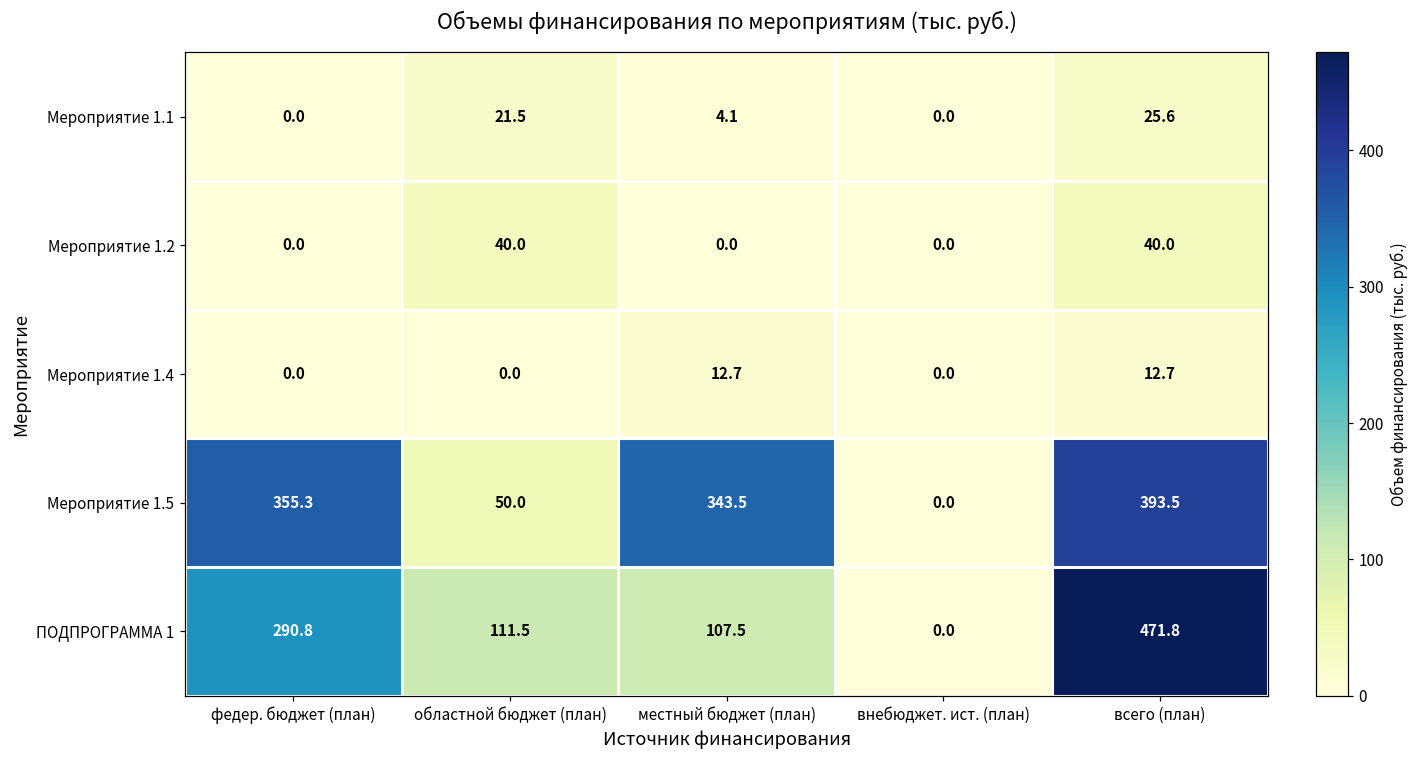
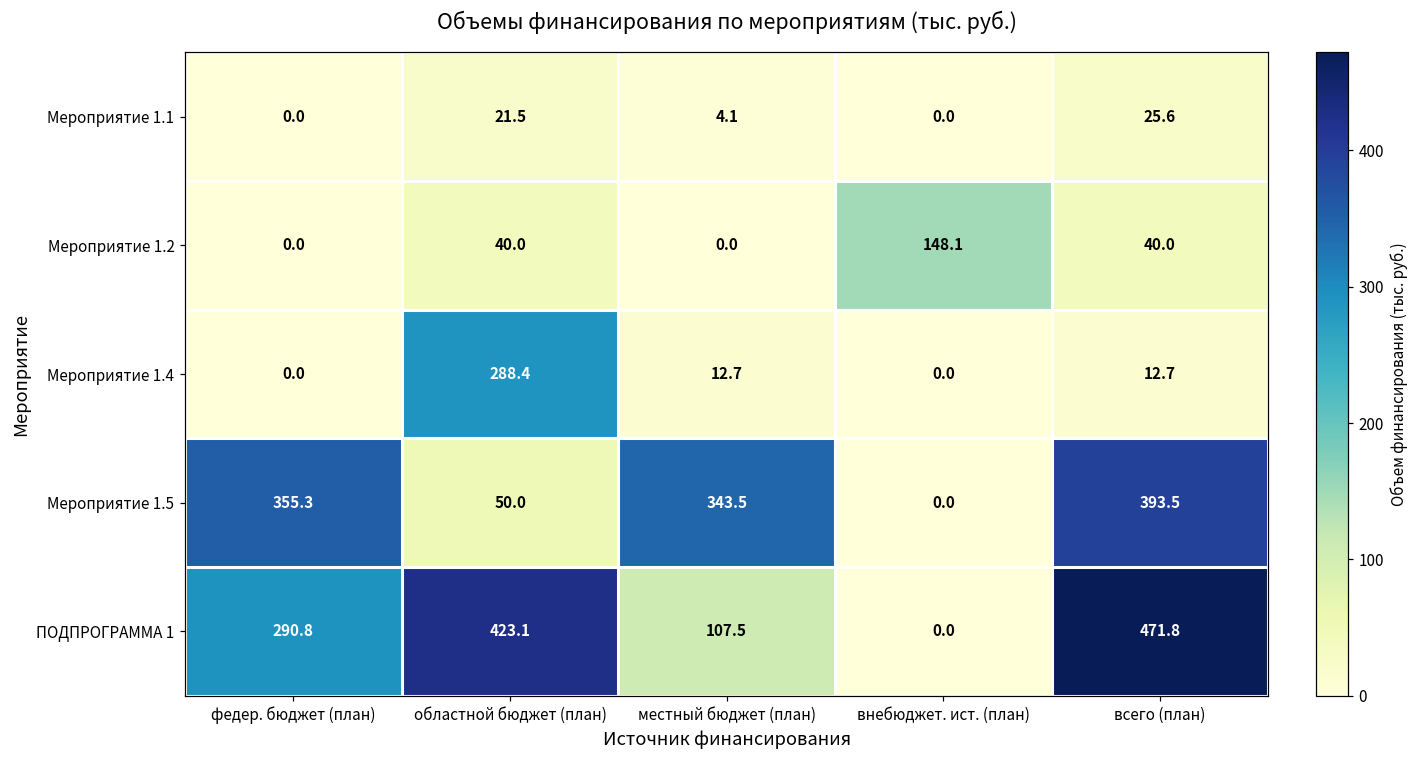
  {
    "Мероприятие 1.1": {
      "федер. бюджет (план)": 0.0,
      "областной бюджет (план)": 21.5,
      "местный бюджет (план)": 4.1,
      "внебюджет. ист. (план)": 0.0,
      "всего (план)": 25.6
    },
    "Мероприятие 1.2": {
      "федер. бюджет (план)": 0.0,
      "областной бюджет (план)": 40.0,
      "местный бюджет (план)": 0.0,
-     "внебюджет. ист. (план)": 0.0,
+     "внебюджет. ист. (план)": 148.1,
      "всего (план)": 40.0
    },
    "Мероприятие 1.4": {
      "федер. бюджет (план)": 0.0,
-     "областной бюджет (план)": 0.0,
+     "областной бюджет (план)": 288.4,
      "местный бюджет (план)": 12.7,
      "внебюджет. ист. (план)": 0.0,
      "всего (план)": 12.7
    },
    "Мероприятие 1.5": {
      "федер. бюджет (план)": 355.3,
      "областной бюджет (план)": 50.0,
      "местный бюджет (план)": 343.5,
      "внебюджет. ист. (план)": 0.0,
      "всего (план)": 393.5
    },
    "ПОДПРОГРАММА 1": {
      "федер. бюджет (план)": 290.8,
-     "областной бюджет (план)": 111.5,
+     "областной бюджет (план)": 423.1,
      "местный бюджет (план)": 107.5,
      "внебюджет. ист. (план)": 0.0,
      "всего (план)": 471.8
    }
  }
